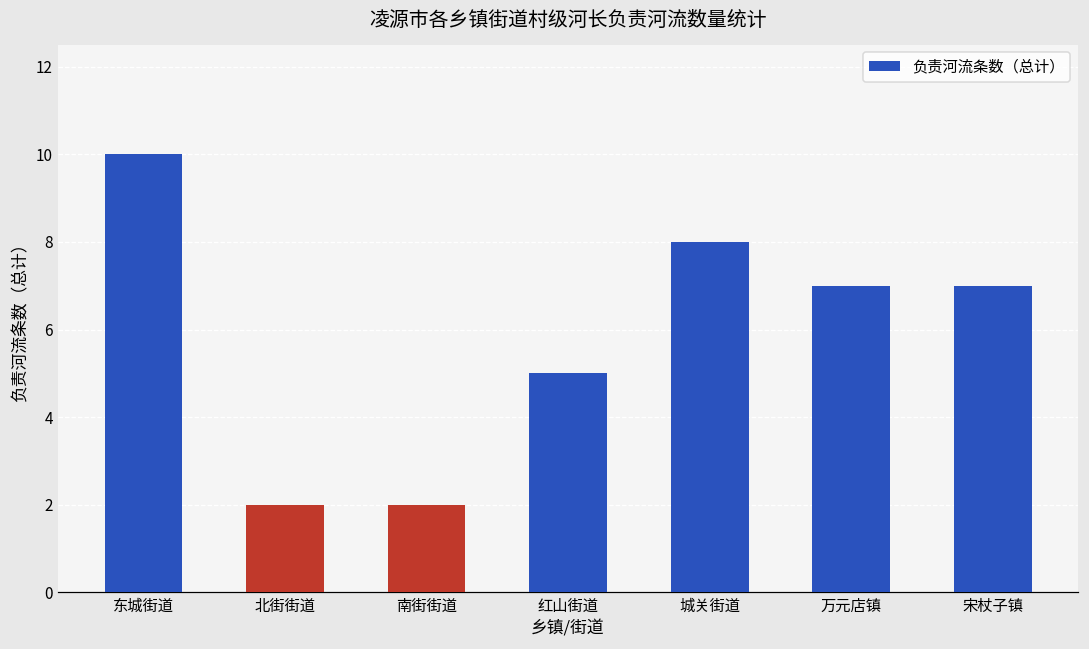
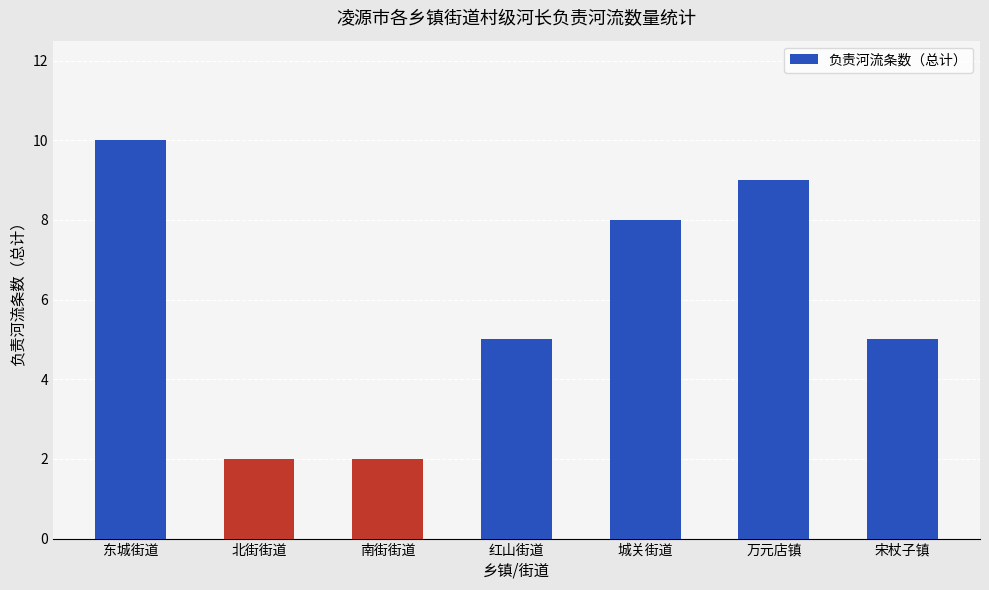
  {
    "东城街道": 10,
    "北街街道": 2,
    "南街街道": 2,
    "红山街道": 5,
    "城关街道": 8,
-   "万元店镇": 7,
-   "宋杖子镇": 7
+   "万元店镇": 9,
+   "宋杖子镇": 5
  }
